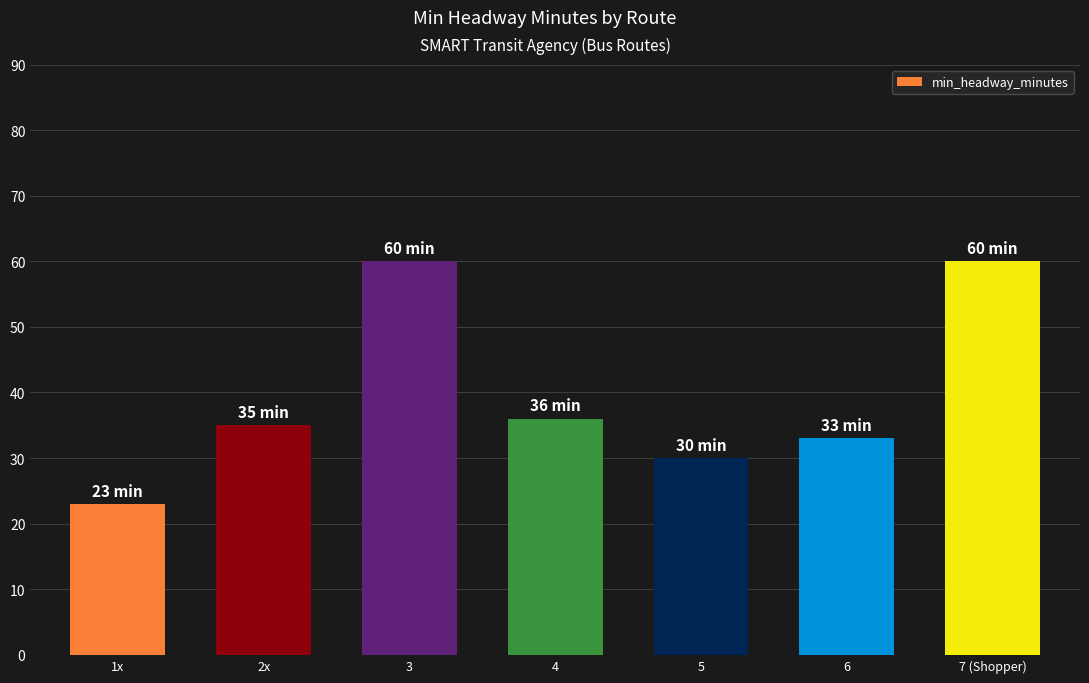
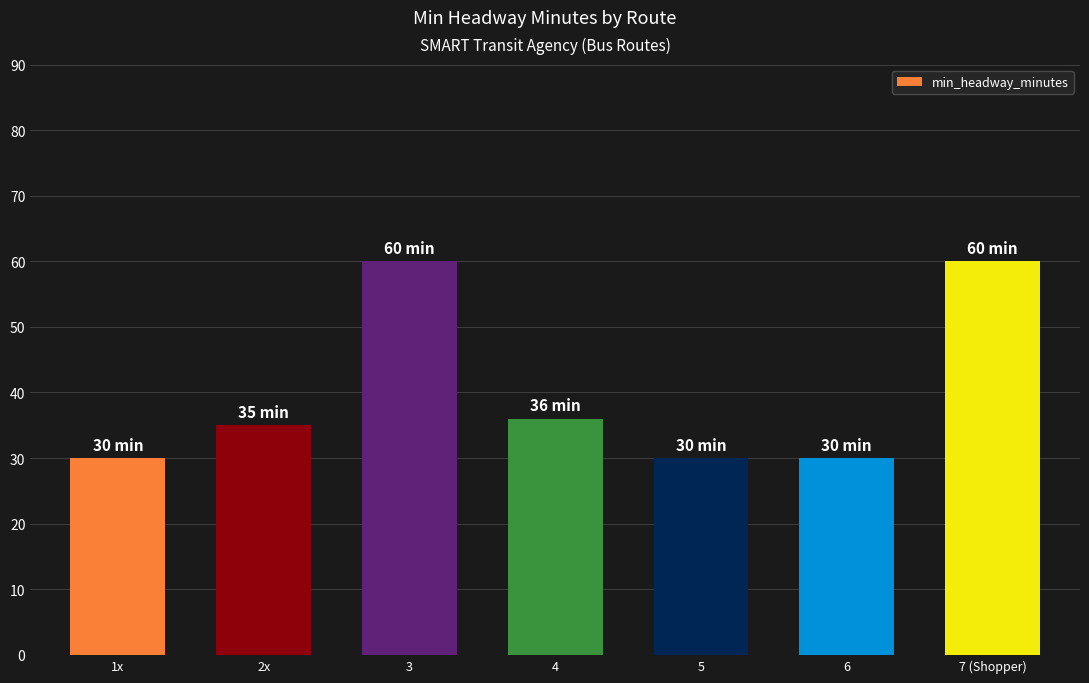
  {
-   "1x": 23,
+   "1x": 30,
    "2x": 35,
    "3": 60,
    "4": 36,
    "5": 30,
-   "6": 33,
+   "6": 30,
    "7 (Shopper)": 60
  }
